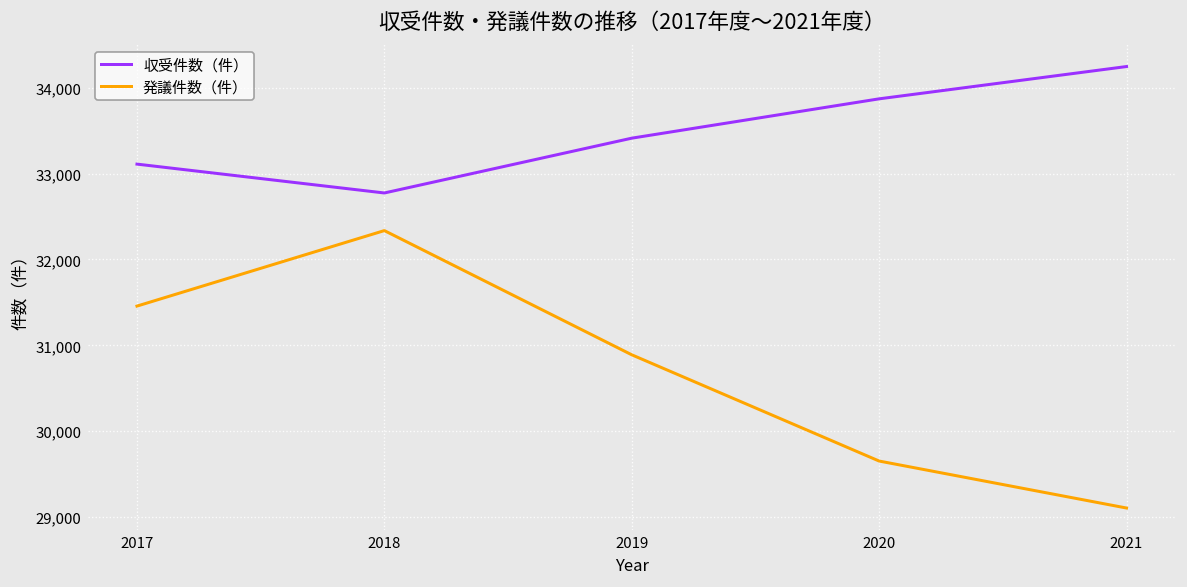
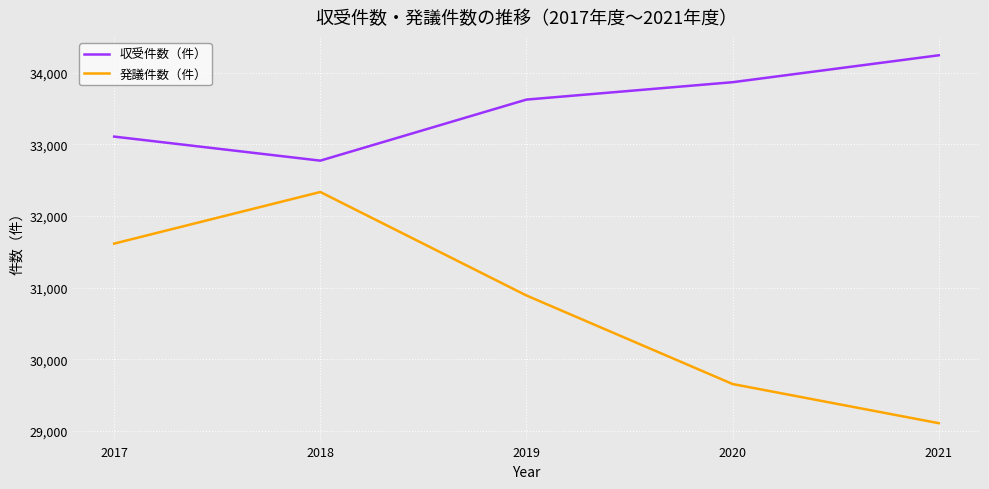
  {
    "収受件数（件）": {
      "2017": "33,100",
      "2018": "32,800",
-     "2019": "33,400",
+     "2019": "33,600",
      "2020": "33,900",
      "2021": "34,200"
    },
    "発議件数（件）": {
-     "2017": "31,500",
+     "2017": "31,600",
      "2018": "32,300",
      "2019": "30,900",
      "2020": "29,700",
      "2021": "29,100"
    }
  }
